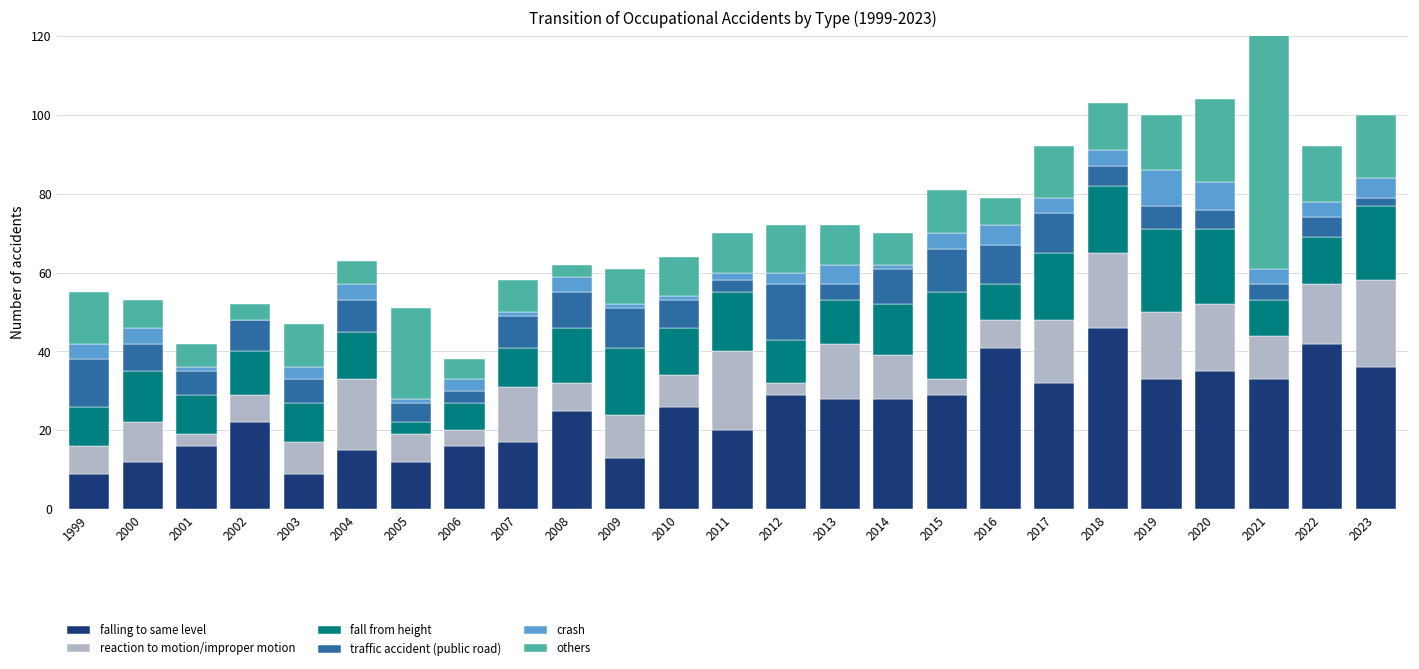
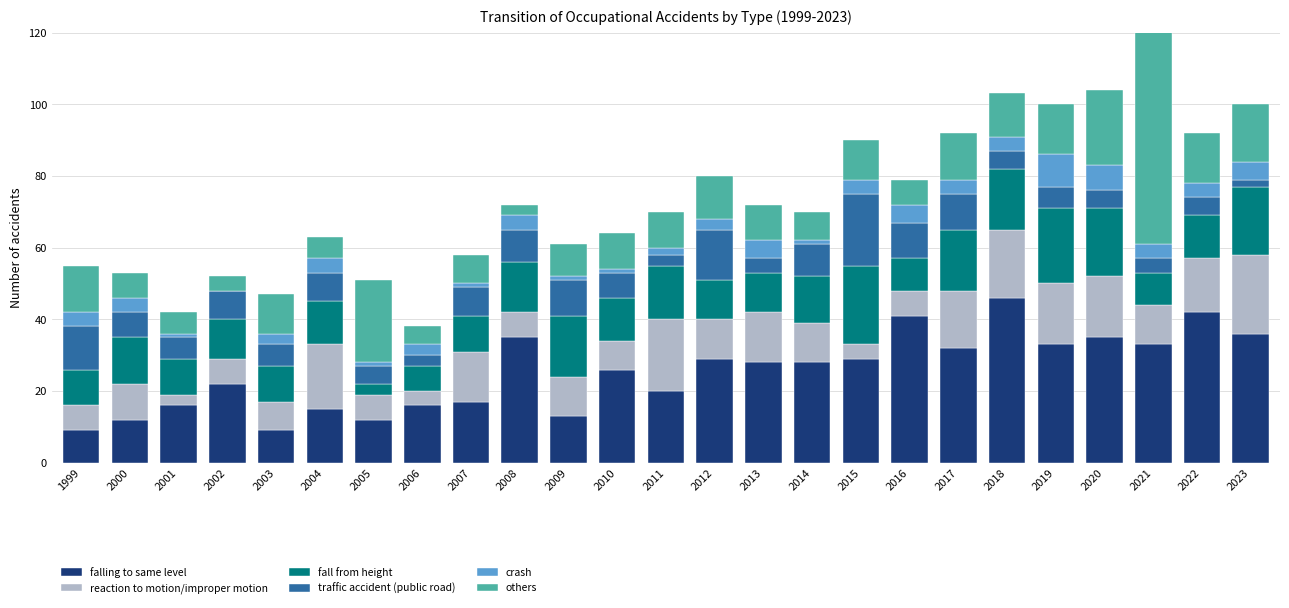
  {
    "falling to same level": {
      "1999": 9,
      "2000": 12,
      "2001": 16,
      "2002": 22,
      "2003": 9,
      "2004": 15,
      "2005": 12,
      "2006": 16,
      "2007": 17,
-     "2008": 25,
+     "2008": 35,
      "2009": 13,
      "2010": 26,
      "2011": 20,
      "2012": 29,
      "2013": 28,
      "2014": 28,
      "2015": 29,
      "2016": 41,
      "2017": 32,
      "2018": 46,
      "2019": 33,
      "2020": 35,
      "2021": 33,
      "2022": 42,
      "2023": 36
    },
    "reaction to motion/improper motion": {
      "1999": 7,
      "2000": 10,
      "2001": 3,
      "2002": 7,
      "2003": 8,
      "2004": 18,
      "2005": 7,
      "2006": 4,
      "2007": 14,
      "2008": 7,
      "2009": 11,
      "2010": 8,
      "2011": 20,
-     "2012": 3,
+     "2012": 11,
      "2013": 14,
      "2014": 11,
      "2015": 4,
      "2016": 7,
      "2017": 16,
      "2018": 19,
      "2019": 17,
      "2020": 17,
      "2021": 11,
      "2022": 15,
      "2023": 22
    },
    "fall from height": {
      "1999": 10,
      "2000": 13,
      "2001": 10,
      "2002": 11,
      "2003": 10,
      "2004": 12,
      "2005": 3,
      "2006": 7,
      "2007": 10,
      "2008": 14,
      "2009": 17,
      "2010": 12,
      "2011": 15,
      "2012": 11,
      "2013": 11,
      "2014": 13,
      "2015": 22,
      "2016": 9,
      "2017": 17,
      "2018": 17,
      "2019": 21,
      "2020": 19,
      "2021": 9,
      "2022": 12,
      "2023": 19
    },
    "traffic accident (public road)": {
      "1999": 12,
      "2000": 7,
      "2001": 6,
      "2002": 8,
      "2003": 6,
      "2004": 8,
      "2005": 5,
      "2006": 3,
      "2007": 8,
      "2008": 9,
      "2009": 10,
      "2010": 7,
      "2011": 3,
      "2012": 14,
      "2013": 4,
      "2014": 9,
-     "2015": 11,
+     "2015": 20,
      "2016": 10,
      "2017": 10,
      "2018": 5,
      "2019": 6,
      "2020": 5,
      "2021": 4,
      "2022": 5,
      "2023": 2
    }
  }
